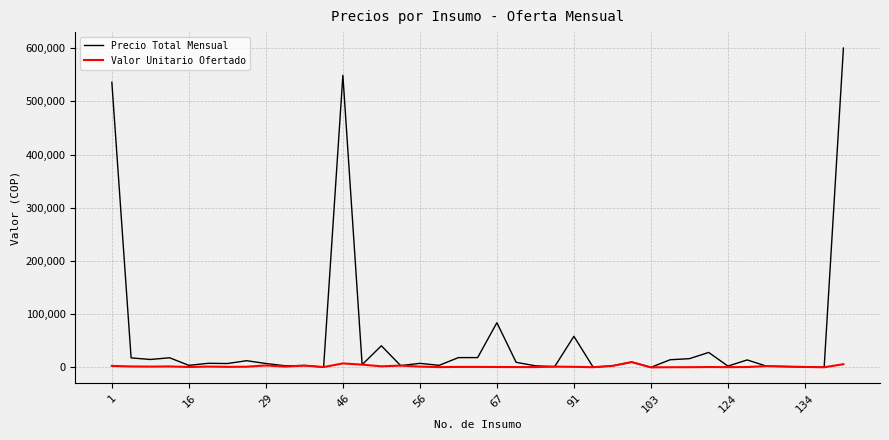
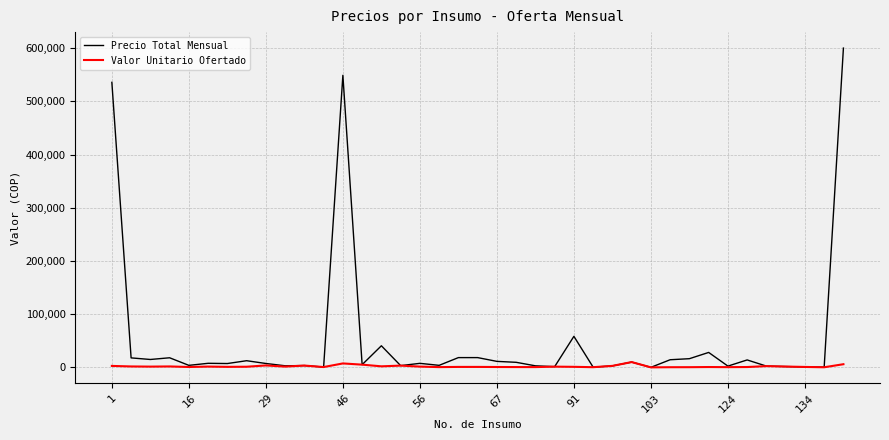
  {
    "Precio Total Mensual": {
      "1": "540,000",
      "46": "550,000",
      "56": "10,000",
-     "67": "80,000",
+     "67": "10,000",
      "91": "60,000"
    },
    "Valor Unitario Ofertado": {
      "1": "0",
      "46": "10,000",
      "56": "0",
      "67": "0",
      "91": "0"
    }
  }
